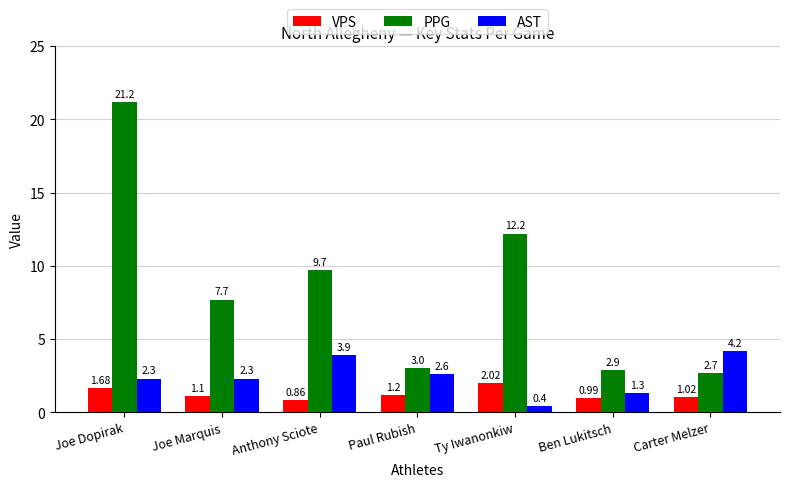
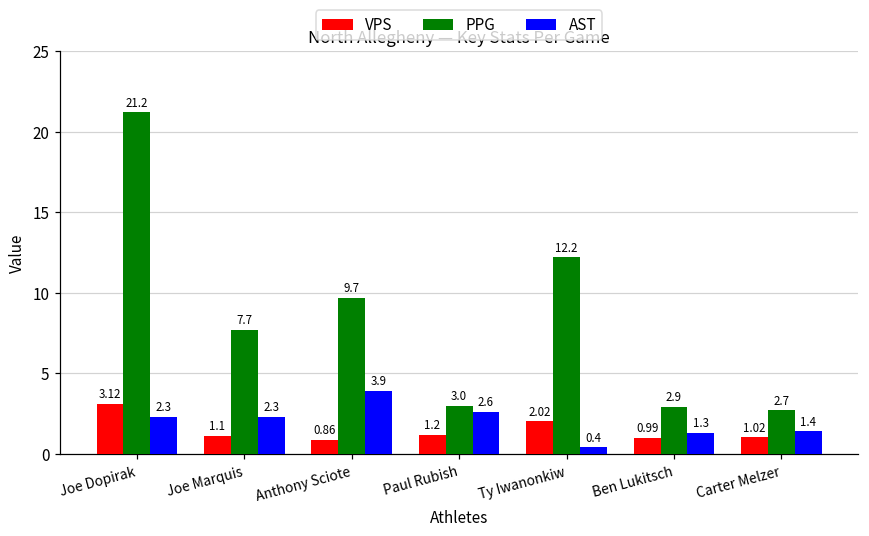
  {
    "VPS": {
-     "Joe Dopirak": 1.68,
+     "Joe Dopirak": 3.12,
      "Joe Marquis": 1.1,
      "Anthony Sciote": 0.86,
      "Paul Rubish": 1.2,
      "Ty Iwanonkiw": 2.02,
      "Ben Lukitsch": 0.99,
      "Carter Melzer": 1.02
    },
    "PPG": {
      "Joe Dopirak": 21.2,
      "Joe Marquis": 7.7,
      "Anthony Sciote": 9.7,
      "Paul Rubish": 3.0,
      "Ty Iwanonkiw": 12.2,
      "Ben Lukitsch": 2.9,
      "Carter Melzer": 2.7
    },
    "AST": {
      "Joe Dopirak": 2.3,
      "Joe Marquis": 2.3,
      "Anthony Sciote": 3.9,
      "Paul Rubish": 2.6,
      "Ty Iwanonkiw": 0.4,
      "Ben Lukitsch": 1.3,
-     "Carter Melzer": 4.2
+     "Carter Melzer": 1.4
    }
  }
